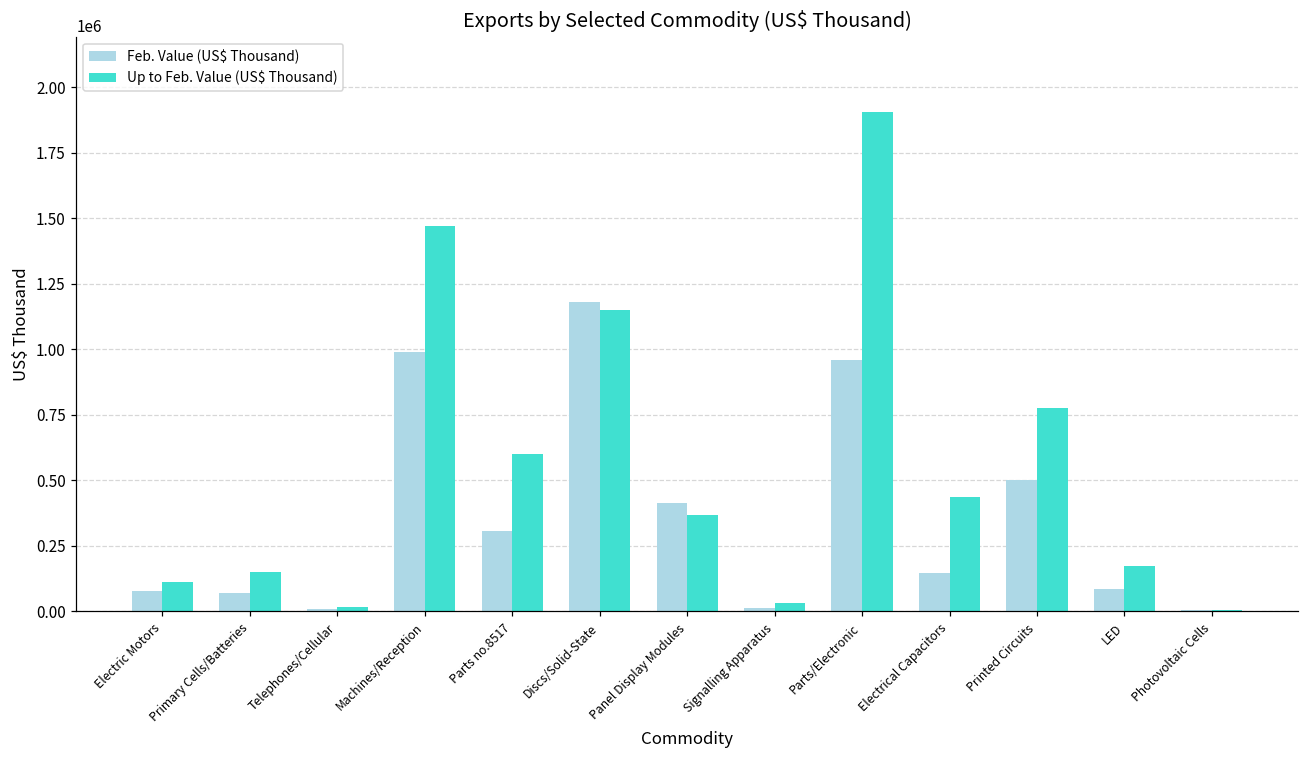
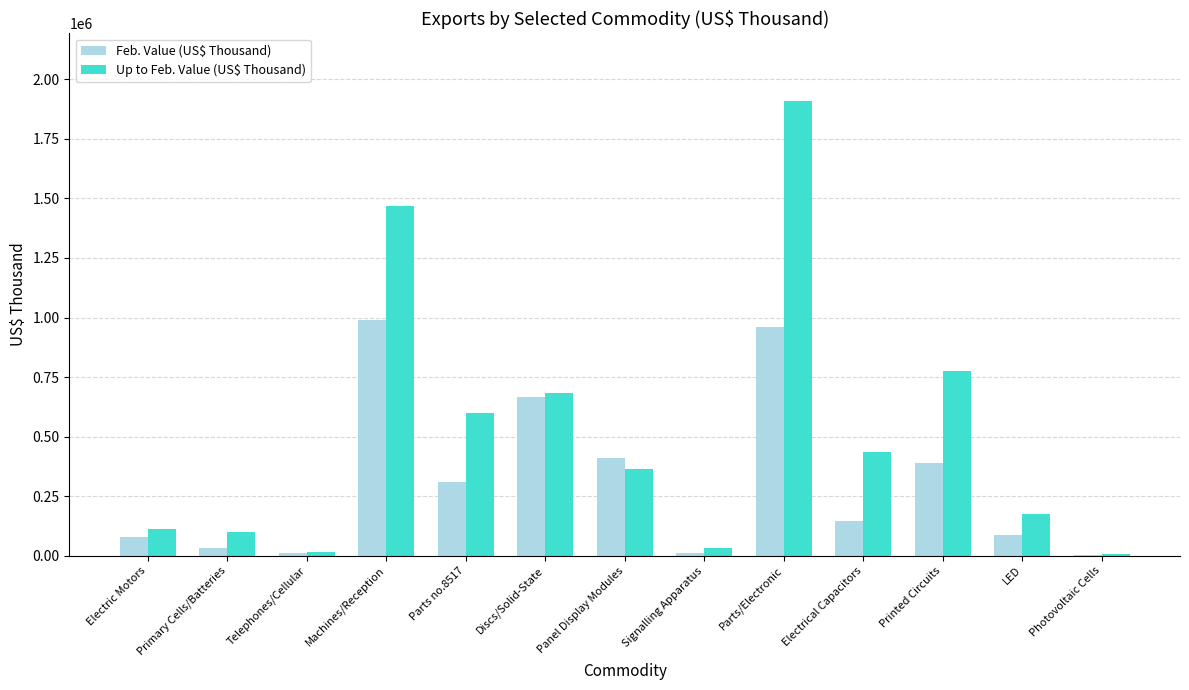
  {
    "Feb. Value (US$ Thousand)": {
      "Electric Motors": 80000,
-     "Primary Cells/Batteries": 70000,
+     "Primary Cells/Batteries": 30000,
      "Machines/Reception": 990000,
      "Parts no.8517": 310000,
-     "Discs/Solid-State": 1180000,
+     "Discs/Solid-State": 670000,
      "Panel Display Modules": 410000,
      "Signalling Apparatus": 10000,
      "Parts/Electronic": 960000,
      "Electrical Capacitors": 150000,
-     "Printed Circuits": 500000,
+     "Printed Circuits": 390000,
      "LED": 90000
    },
    "Up to Feb. Value (US$ Thousand)": {
      "Electric Motors": 110000,
-     "Primary Cells/Batteries": 150000,
+     "Primary Cells/Batteries": 100000,
      "Telephones/Cellular": 20000,
      "Machines/Reception": 1470000,
      "Parts no.8517": 600000,
-     "Discs/Solid-State": 1150000,
+     "Discs/Solid-State": 690000,
      "Panel Display Modules": 370000,
      "Signalling Apparatus": 30000,
      "Parts/Electronic": 1910000,
      "Electrical Capacitors": 430000,
      "Printed Circuits": 780000,
      "LED": 170000
    }
  }
